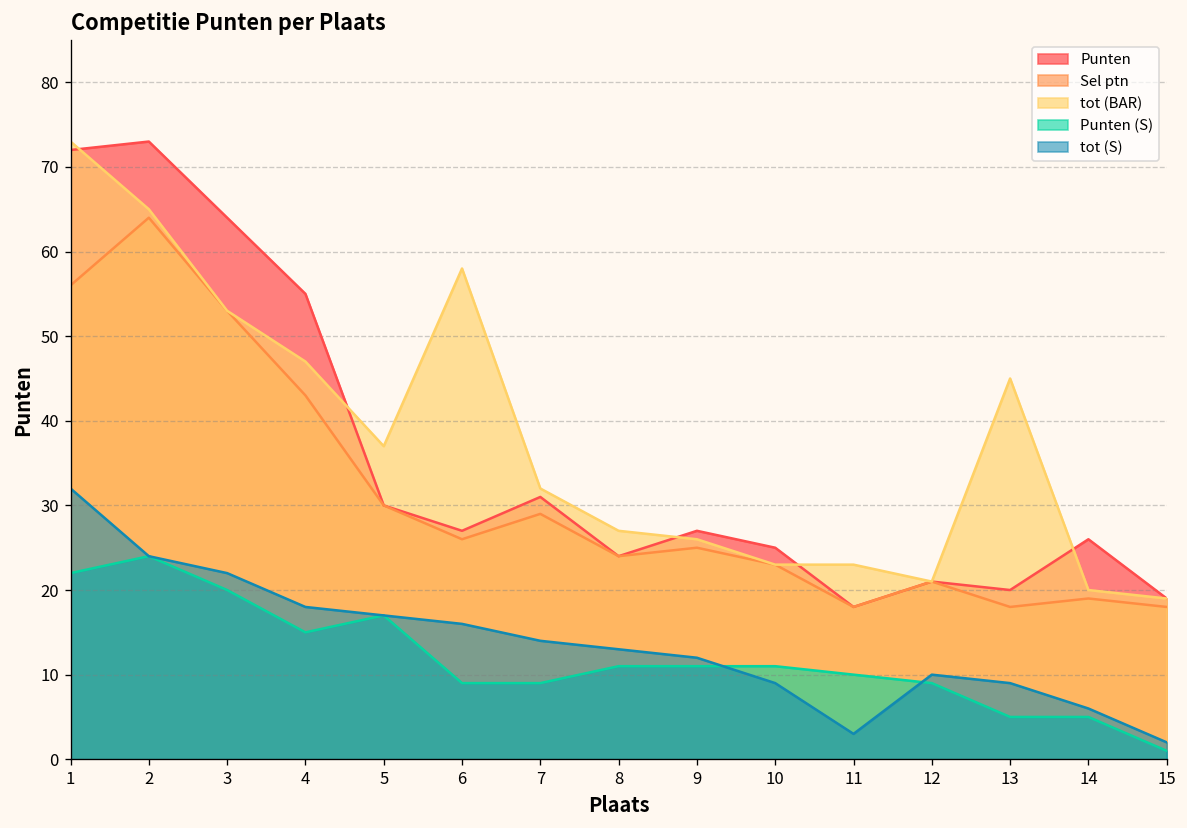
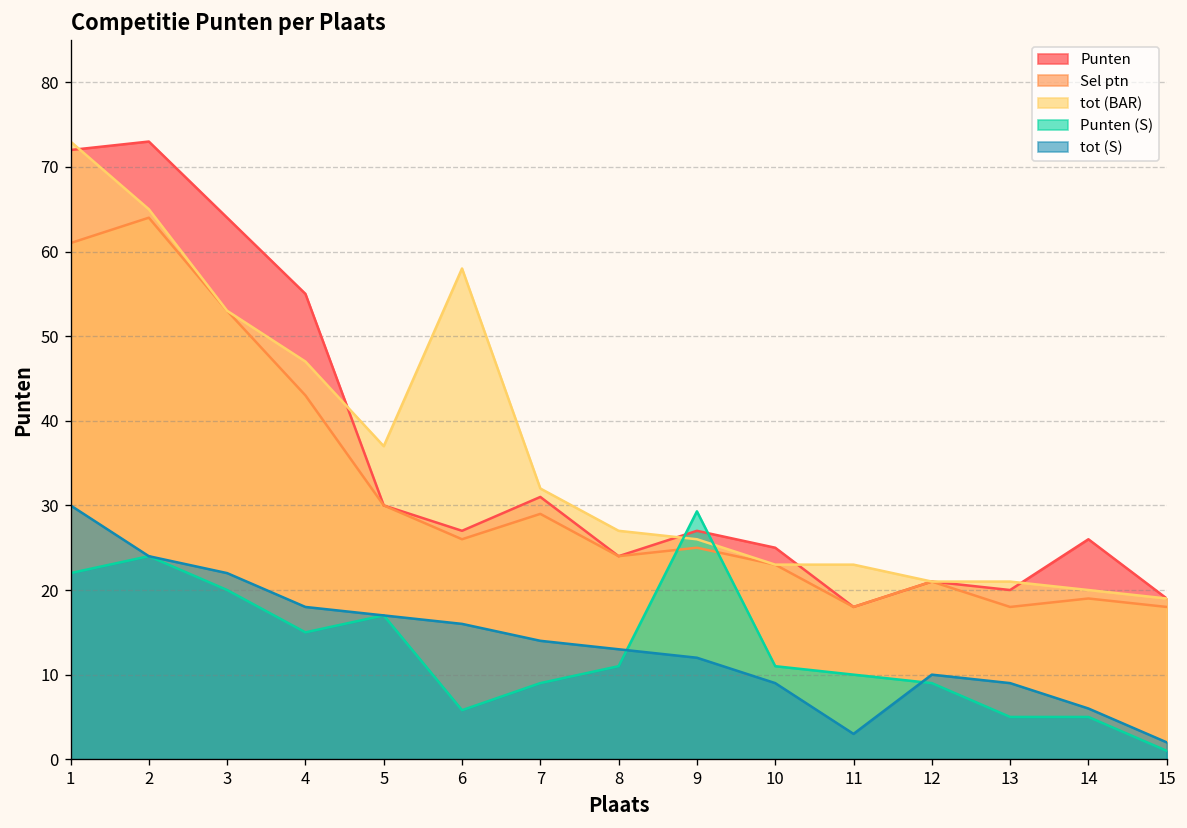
  {
    "Punten": {
      "1": 72,
      "2": 73,
      "3": 64,
      "4": 55,
      "6": 27,
      "7": 31,
      "9": 27,
      "10": 25,
      "13": 20,
      "14": 26
    },
    "Sel ptn": {
-     "1": 56,
+     "1": 61,
      "2": 64,
      "4": 43,
      "6": 26,
      "7": 29,
      "9": 25,
      "13": 18,
      "14": 19,
      "15": 18
    },
    "tot (BAR)": {
      "1": 73,
      "2": 65,
      "4": 47,
      "5": 37,
      "6": 58,
      "7": 32,
      "8": 27,
      "9": 26,
      "11": 23,
-     "13": 45,
+     "13": 21,
      "14": 20
    },
    "Punten (S)": {
      "1": 22,
      "3": 20,
      "4": 15,
-     "6": 9,
+     "6": 6,
      "7": 9,
      "8": 11,
-     "9": 11,
+     "9": 29,
      "10": 11,
      "11": 10,
      "12": 9,
      "13": 5,
      "14": 5,
      "15": 1
    },
    "tot (S)": {
-     "1": 32,
+     "1": 30,
      "3": 22,
      "4": 18,
      "6": 16,
      "7": 14,
      "8": 13,
      "9": 12,
      "10": 9,
      "11": 3,
      "12": 10,
      "13": 9,
      "14": 6,
      "15": 2
    }
  }
